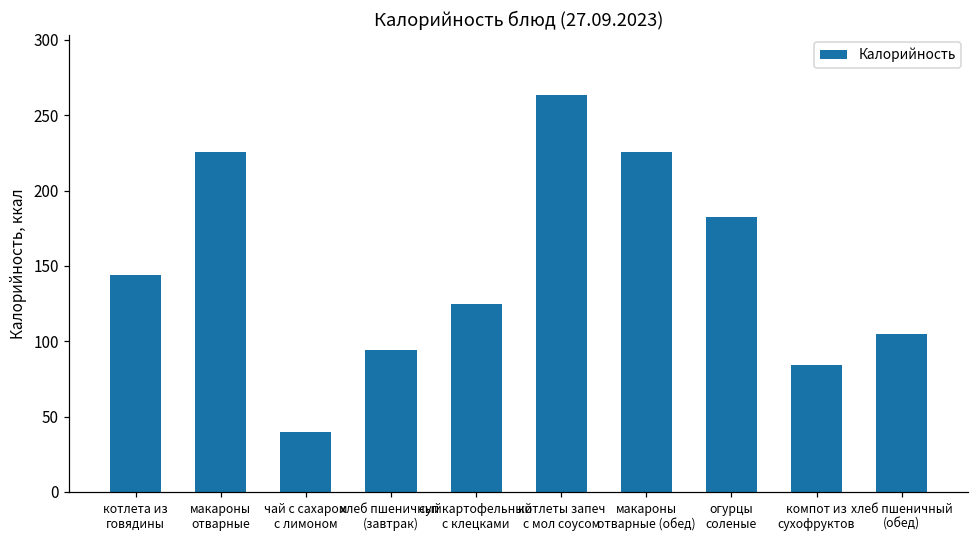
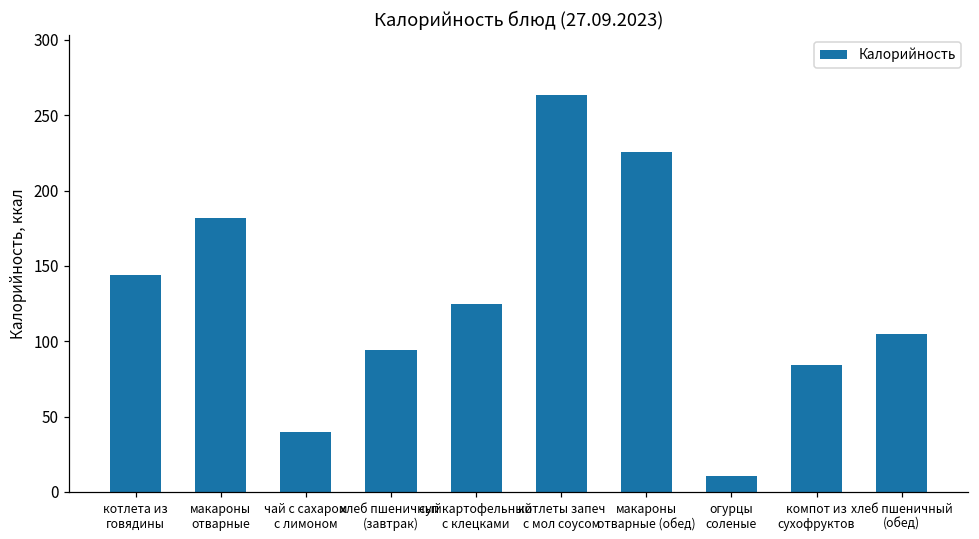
  {
    "котлета из говядины": 144,
-   "макароны отварные": 226,
+   "макароны отварные": 182,
    "чай с сахаром с лимоном": 40,
    "макароны отварные (обед)": 226,
-   "огурцы соленые": 183,
+   "огурцы соленые": 11,
    "компот из сухофруктов": 84,
    "хлеб пшеничный (обед)": 105
  }
